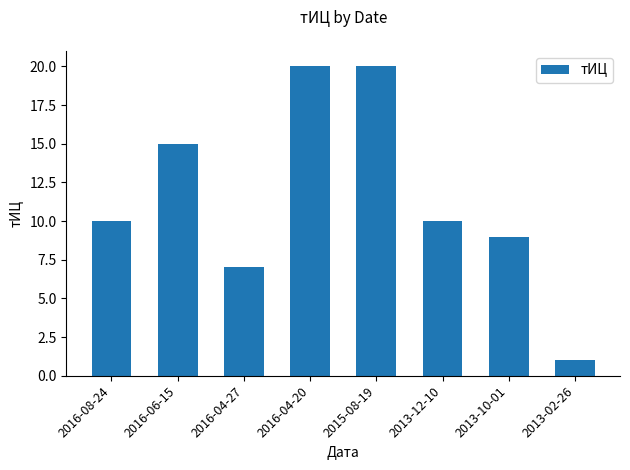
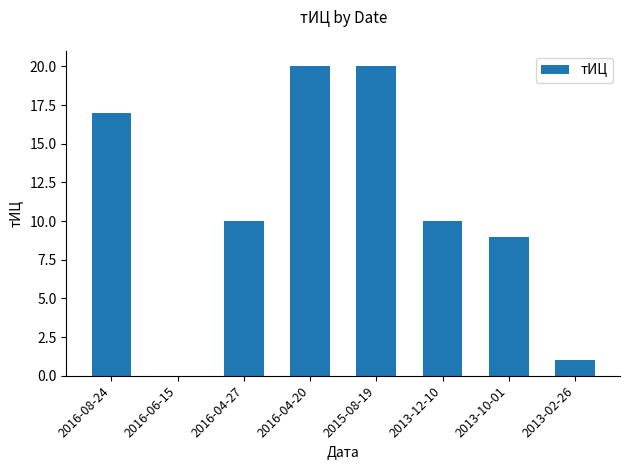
  {
-   "2016-08-24": 10,
-   "2016-06-15": 15,
-   "2016-04-27": 7,
+   "2016-08-24": 17,
+   "2016-06-15": 0,
+   "2016-04-27": 10,
    "2016-04-20": 20,
    "2015-08-19": 20,
    "2013-12-10": 10,
    "2013-10-01": 9,
    "2013-02-26": 1
  }
